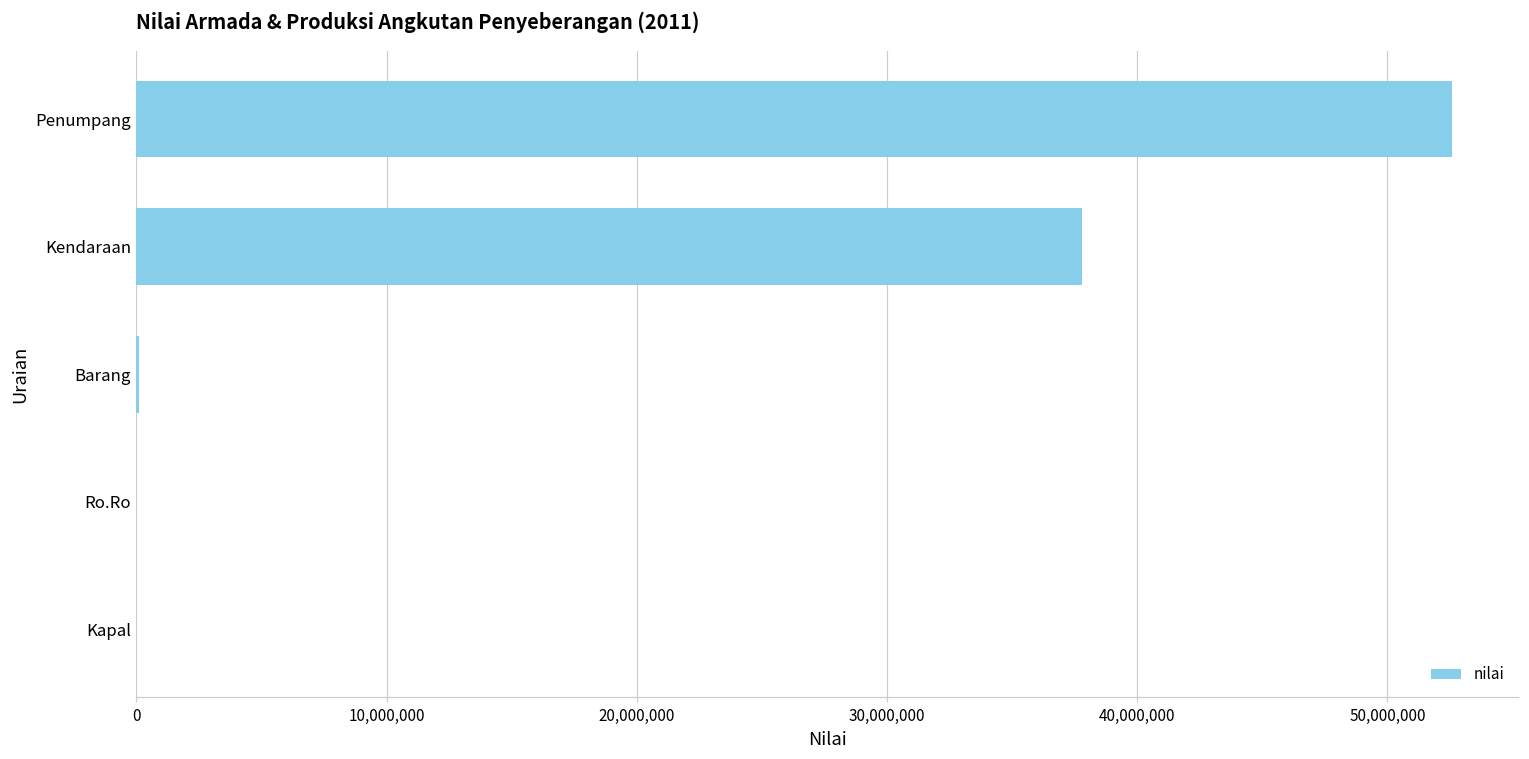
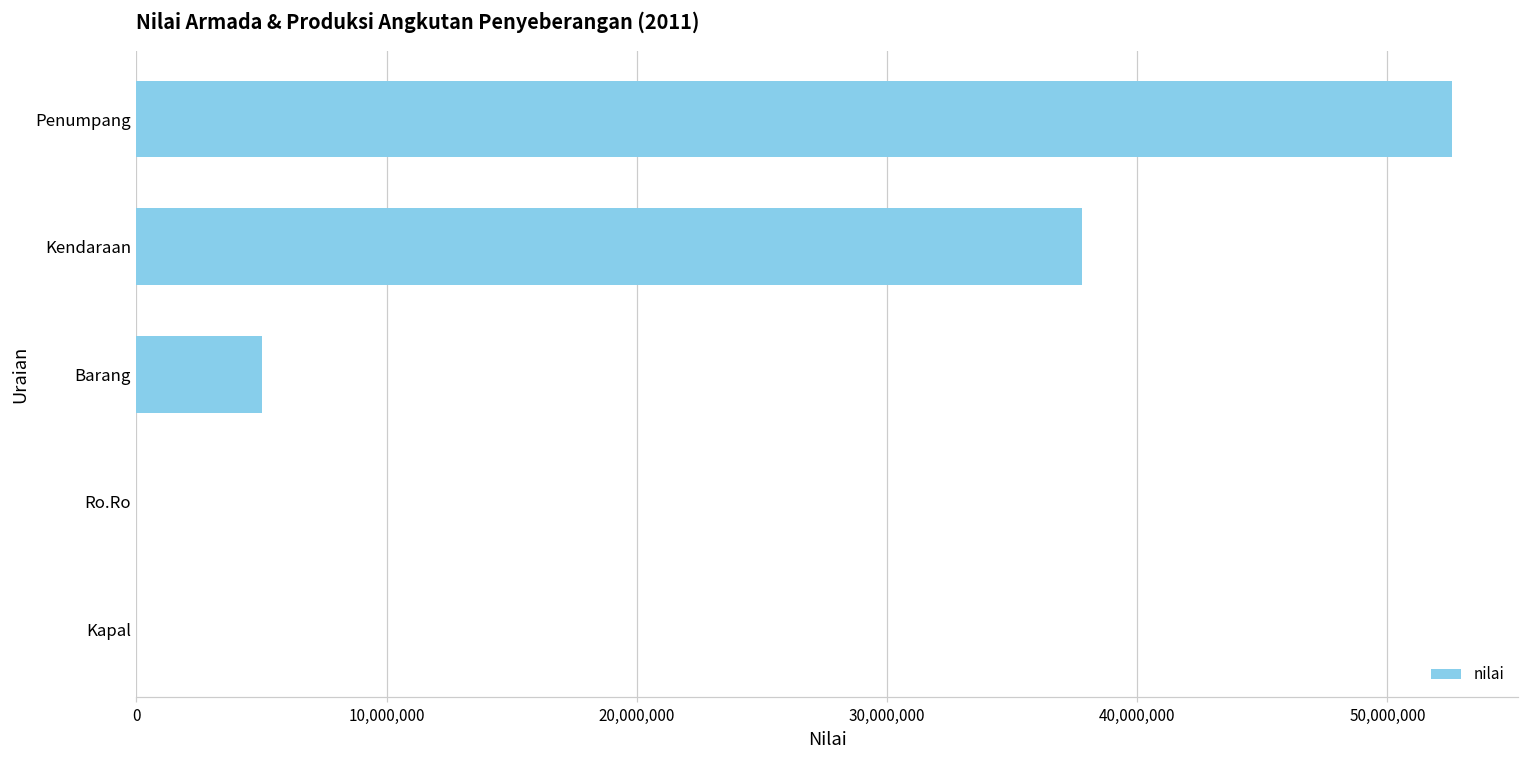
  {
    "Penumpang": "52,600,000",
    "Kendaraan": "37,800,000",
-   "Barang": "100,000"
+   "Barang": "5,000,000"
  }
